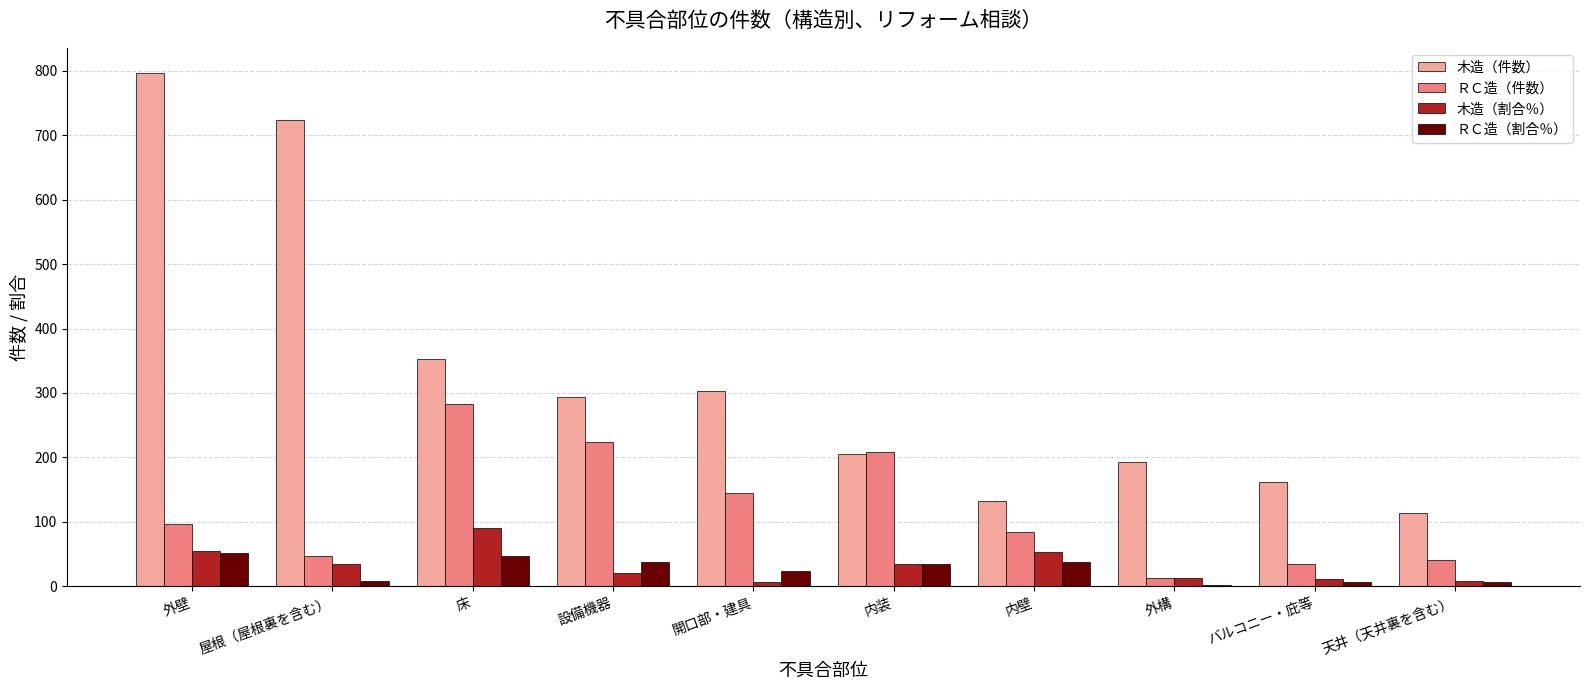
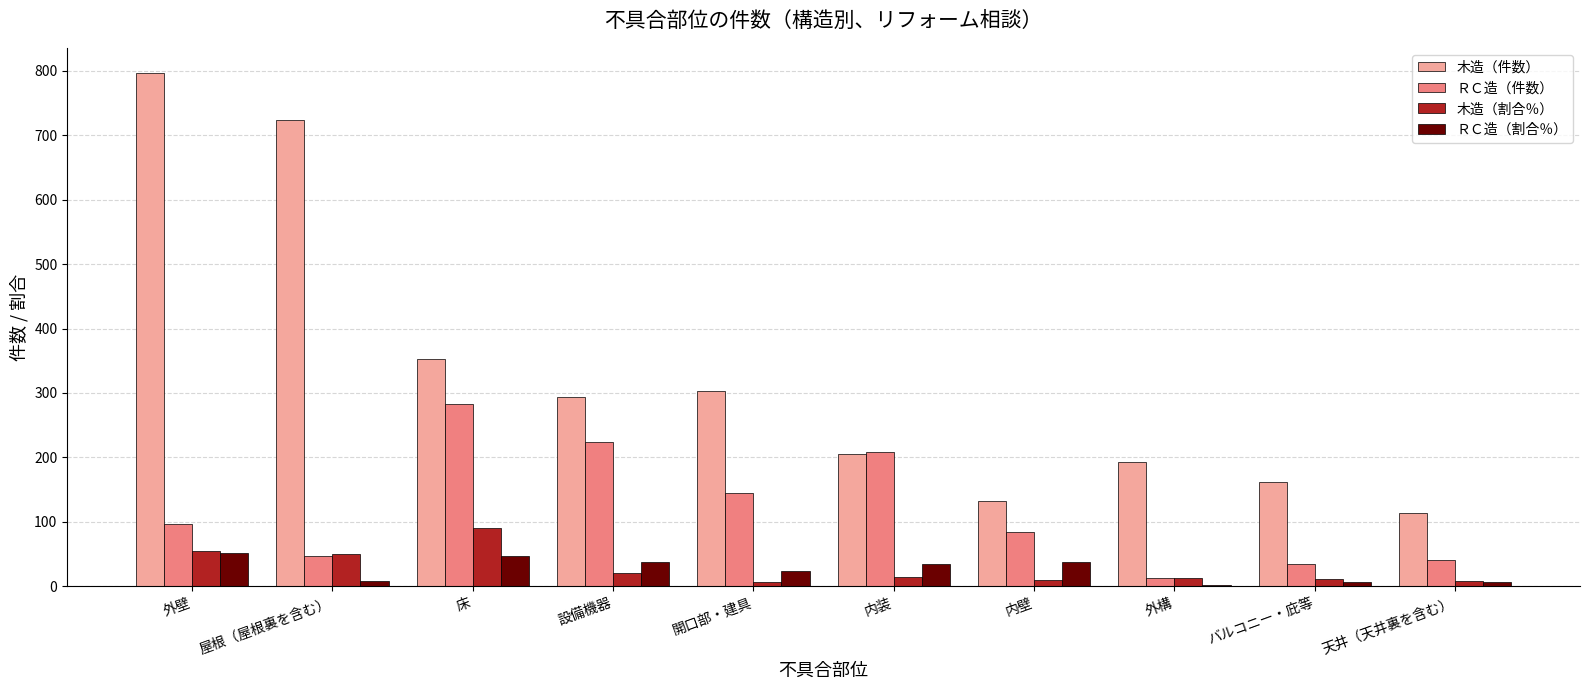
  {
    "木造（割合％）": {
      "外壁": 60,
-     "屋根（屋根裏を含む）": 30,
+     "屋根（屋根裏を含む）": 50,
      "床": 90,
      "設備機器": 20,
      "開口部・建具": 10,
-     "内装": 30,
-     "内壁": 50,
+     "内装": 10,
+     "内壁": 10,
      "外構": 10,
      "バルコニー・庇等": 10,
      "天井（天井裏を含む）": 10
    },
    "ＲＣ造（割合％）": {
      "外壁": 50,
      "屋根（屋根裏を含む）": 10,
      "床": 50,
      "設備機器": 40,
      "開口部・建具": 20,
      "内装": 30,
      "内壁": 40,
      "バルコニー・庇等": 10,
      "天井（天井裏を含む）": 10
    }
  }
